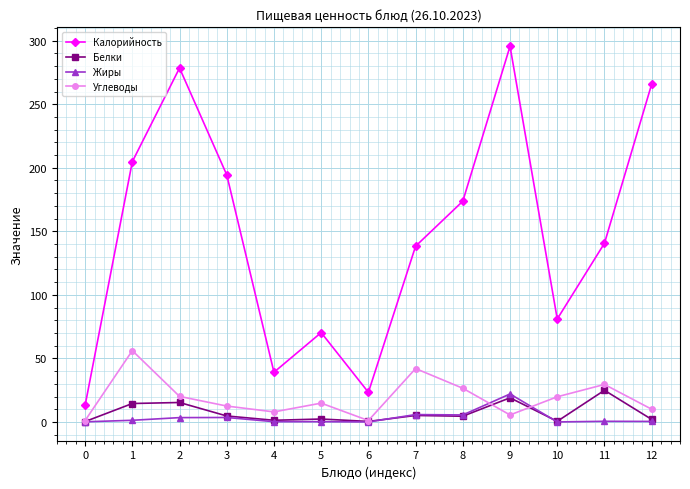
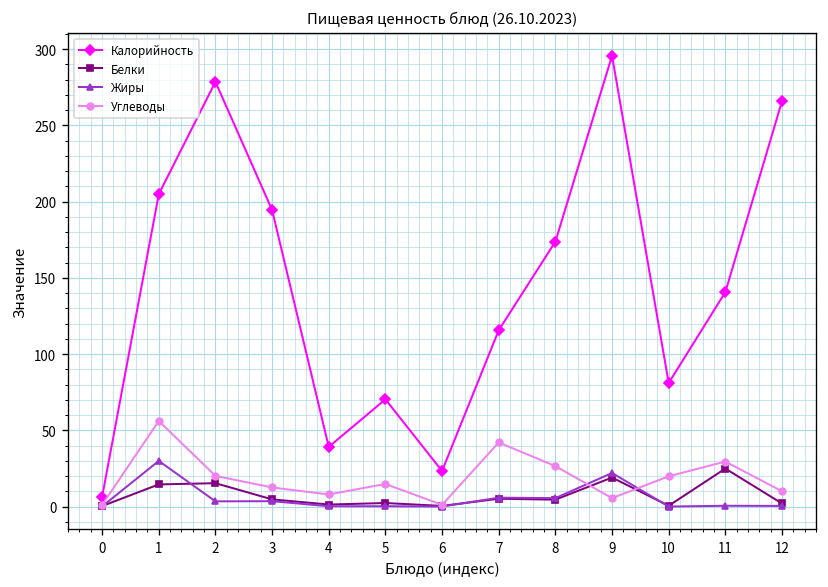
  {
    "Калорийность": {
-     "0": 13,
+     "0": 6,
      "1": 205,
      "2": 279,
      "3": 194,
      "4": 39,
      "5": 70,
      "6": 23,
-     "7": 138,
+     "7": 116,
      "8": 174,
      "9": 296,
      "10": 81,
      "11": 141,
      "12": 266
    },
    "Белки": {
      "1": 15,
      "2": 15,
      "5": 2,
      "9": 19,
      "11": 25
    },
    "Жиры": {
-     "1": 1,
+     "1": 30,
      "2": 3,
      "5": 0,
      "9": 22,
      "11": 1
    },
    "Углеводы": {
      "1": 56,
      "2": 20,
      "3": 13,
      "4": 8,
      "5": 15,
      "7": 42,
      "8": 27,
      "9": 6,
      "10": 20,
      "11": 30,
      "12": 10
    }
  }
